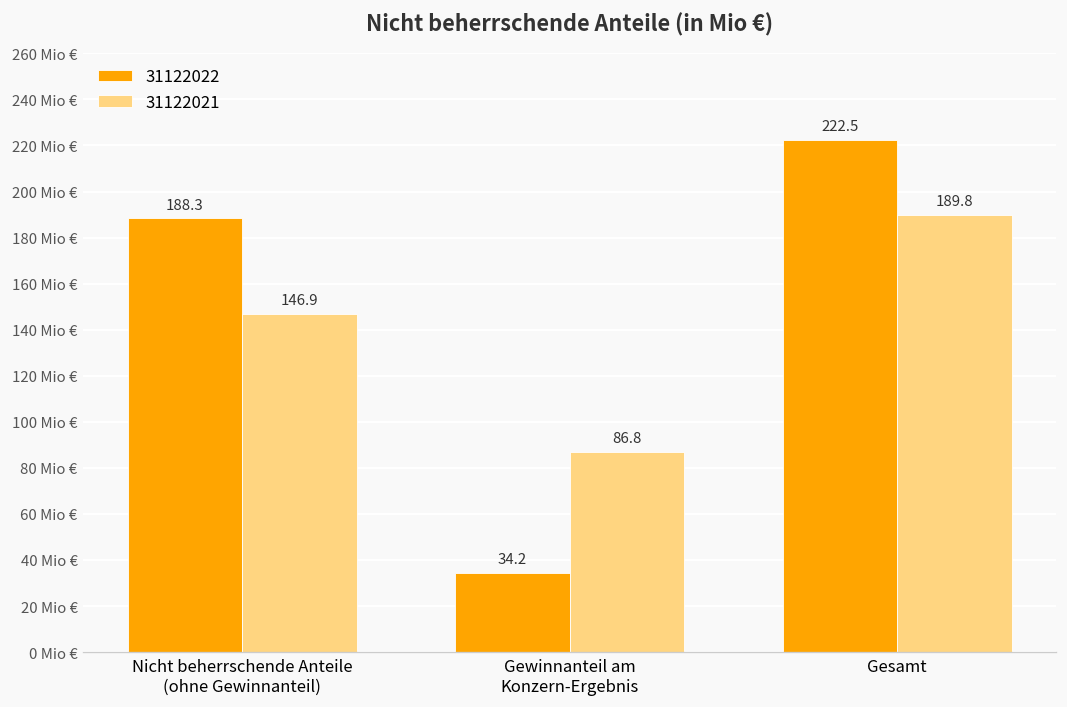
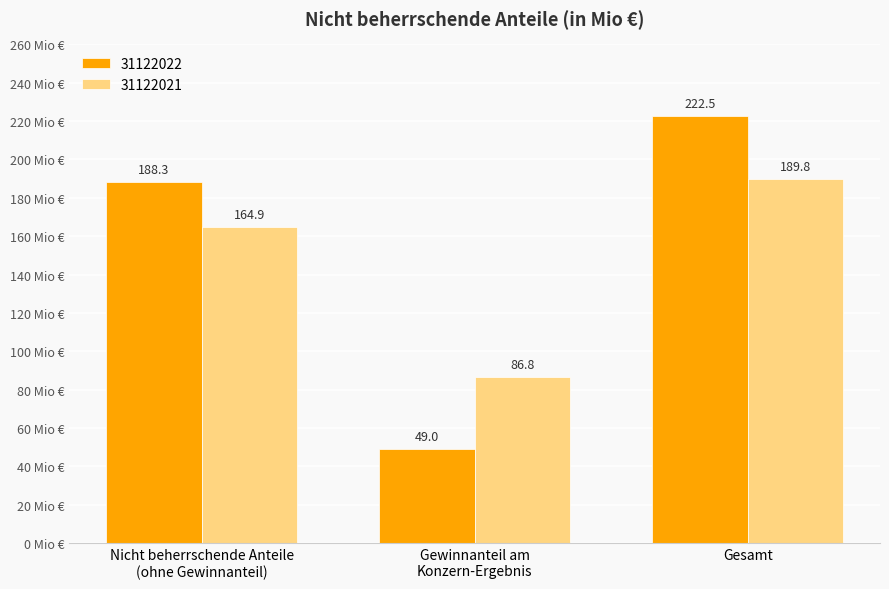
  {
    "31122022": {
      "Nicht beherrschende Anteile (ohne Gewinnanteil)": 188.3,
-     "Gewinnanteil am Konzern-Ergebnis": 34.2,
+     "Gewinnanteil am Konzern-Ergebnis": 49.0,
      "Gesamt": 222.5
    },
    "31122021": {
-     "Nicht beherrschende Anteile (ohne Gewinnanteil)": 146.9,
+     "Nicht beherrschende Anteile (ohne Gewinnanteil)": 164.9,
      "Gewinnanteil am Konzern-Ergebnis": 86.8,
      "Gesamt": 189.8
    }
  }
